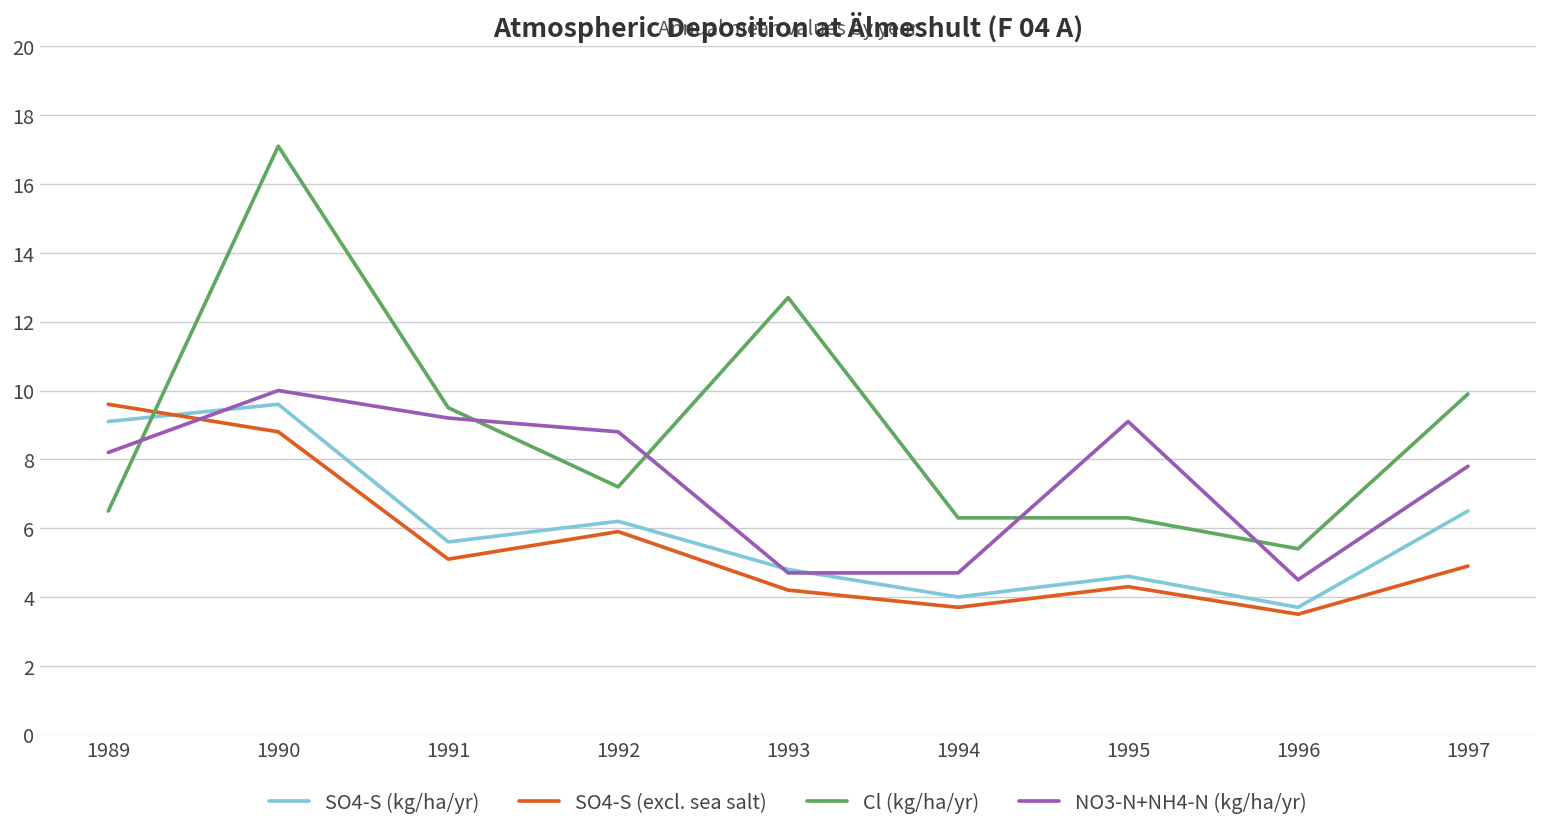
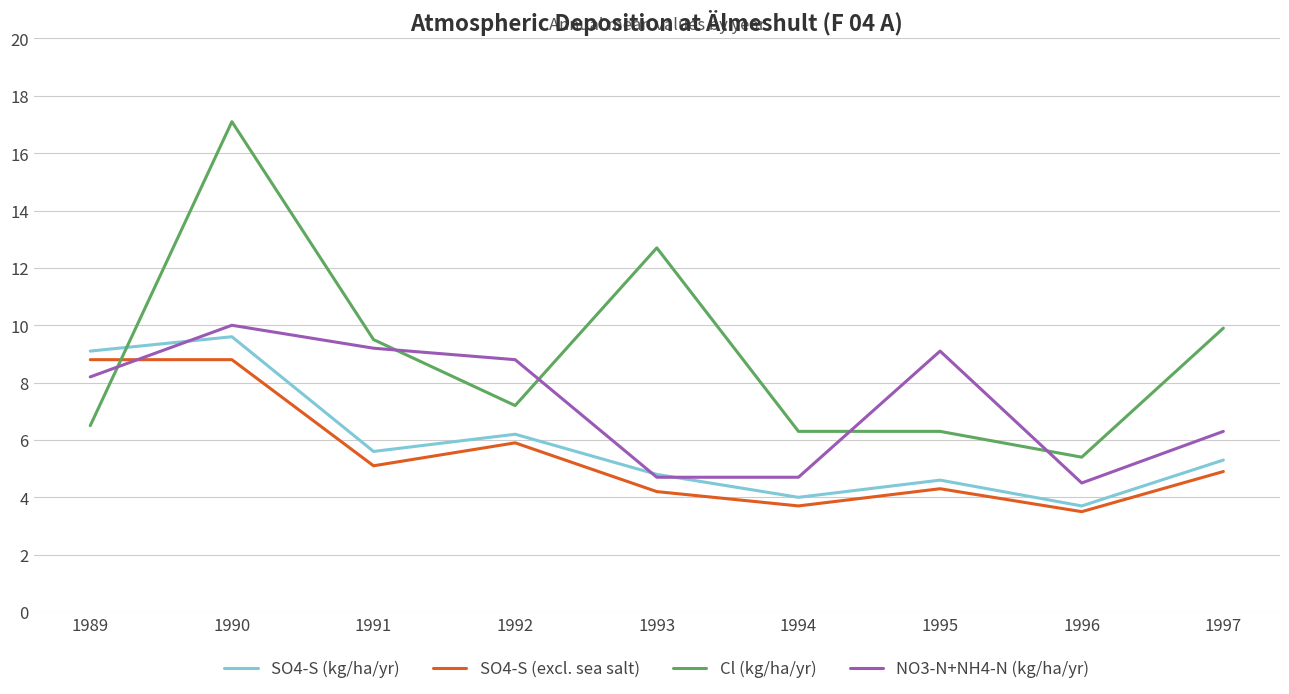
  {
    "SO4-S (kg/ha/yr)": {
      "1989": 9.1,
      "1990": 9.6,
      "1991": 5.6,
      "1992": 6.2,
      "1993": 4.8,
      "1994": 4.0,
      "1995": 4.6,
      "1996": 3.7,
-     "1997": 6.5
+     "1997": 5.3
    },
    "SO4-S (excl. sea salt)": {
-     "1989": 9.6,
+     "1989": 8.8,
      "1990": 8.8,
      "1991": 5.1,
      "1992": 5.9,
      "1993": 4.2,
      "1994": 3.7,
      "1995": 4.3,
      "1996": 3.5,
      "1997": 4.9
    },
    "Cl (kg/ha/yr)": {
      "1989": 6.5,
      "1990": 17.1,
      "1991": 9.5,
      "1992": 7.2,
      "1993": 12.7,
      "1994": 6.3,
      "1995": 6.3,
      "1996": 5.4,
      "1997": 9.9
    },
    "NO3-N+NH4-N (kg/ha/yr)": {
      "1989": 8.2,
      "1990": 10.0,
      "1991": 9.2,
      "1992": 8.8,
      "1993": 4.7,
      "1994": 4.7,
      "1995": 9.1,
      "1996": 4.5,
-     "1997": 7.8
+     "1997": 6.3
    }
  }
